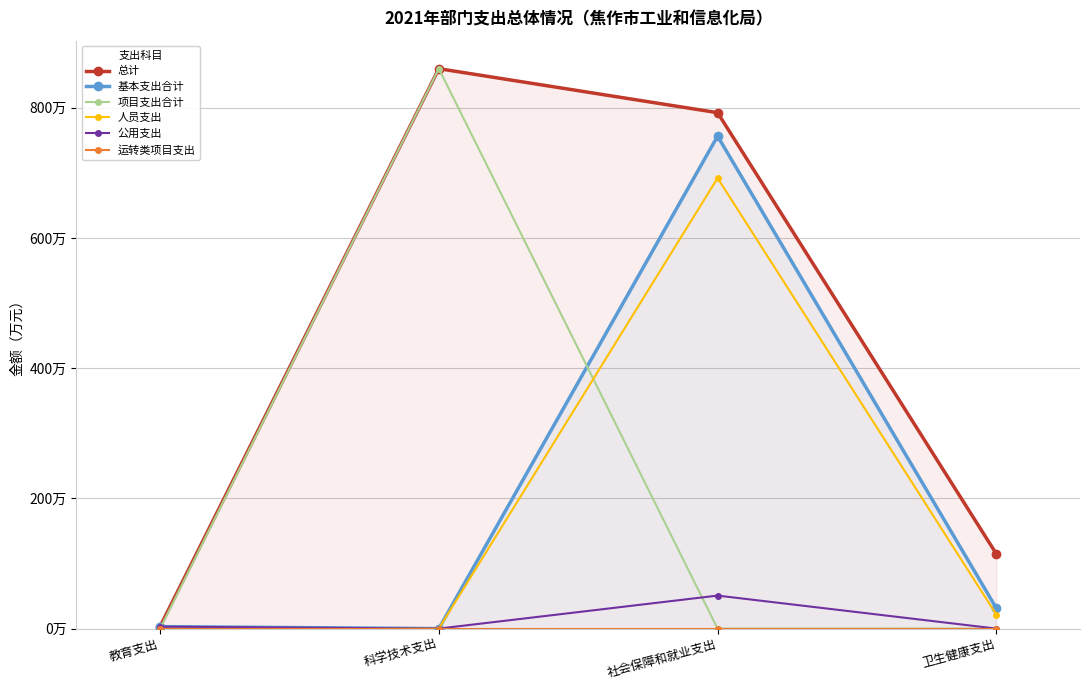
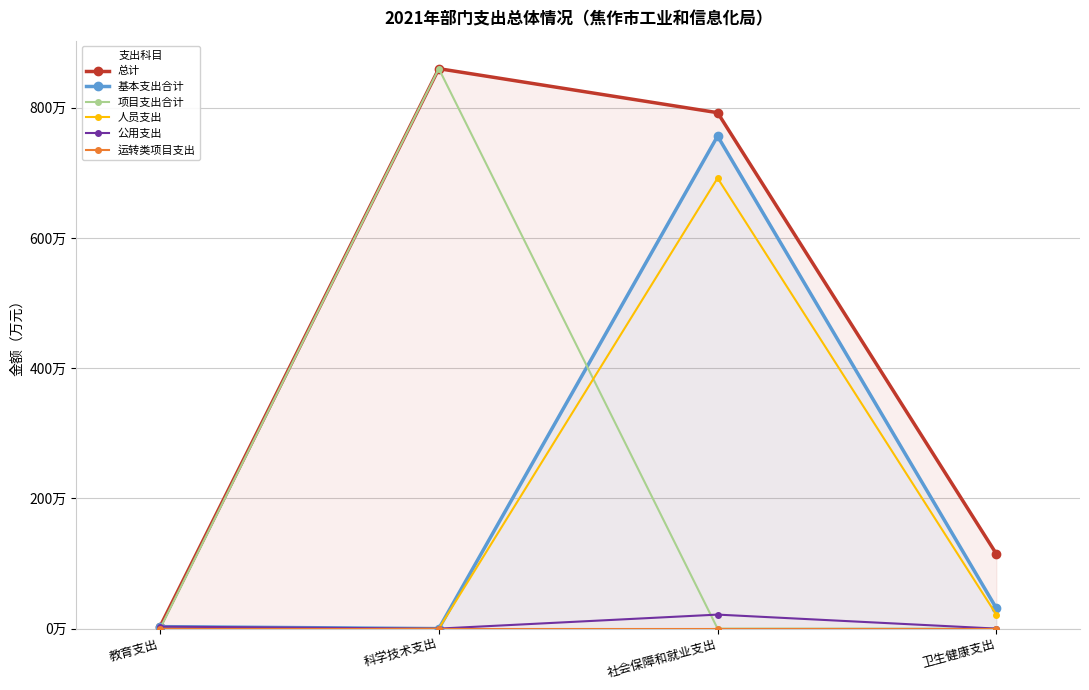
  {
    "总计": {
      "社会保障和就业支出": "790万",
      "卫生健康支出": "110万"
    },
    "基本支出合计": {
      "社会保障和就业支出": "760万",
      "卫生健康支出": "30万"
    },
    "人员支出": {
      "社会保障和就业支出": "690万",
      "卫生健康支出": "20万"
    },
    "公用支出": {
-     "社会保障和就业支出": "50万"
+     "社会保障和就业支出": "20万"
    }
  }
